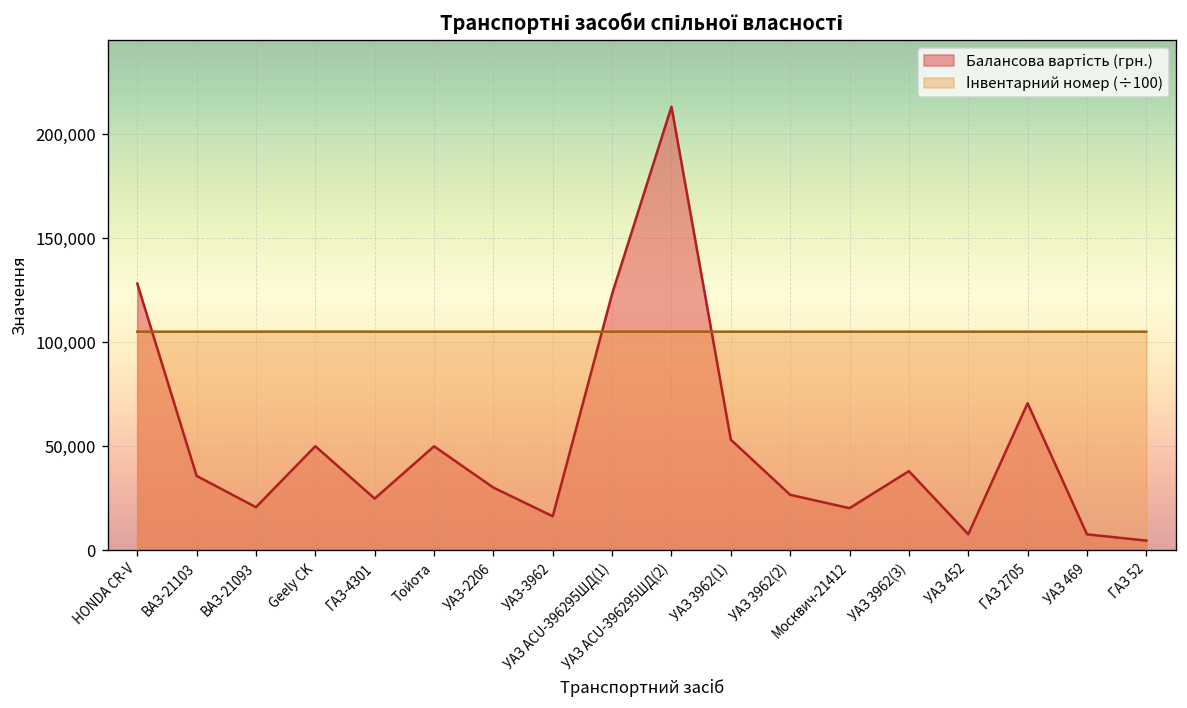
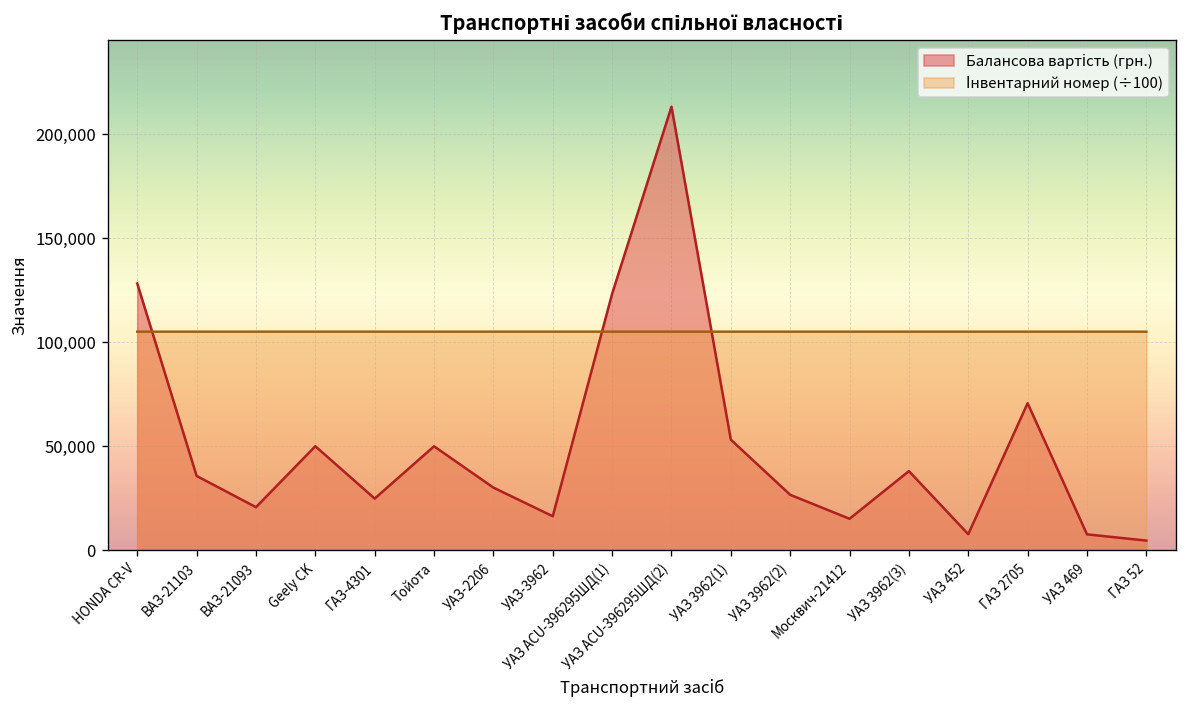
  {
    "Балансова вартість (грн.)": {
      "HONDA CR-V": "128,000",
      "ВАЗ-21103": "36,000",
      "ВАЗ-21093": "21,000",
      "Geely CK": "50,000",
      "ГАЗ-4301": "25,000",
      "Тойота": "50,000",
      "УАЗ-2206": "30,000",
      "УАЗ-3962": "16,000",
      "УАЗ АСU-396295ШД(1)": "123,000",
      "УАЗ АСU-396295ШД(2)": "213,000",
      "УАЗ 3962(1)": "53,000",
      "УАЗ 3962(2)": "27,000",
-     "Москвич-21412": "20,000",
+     "Москвич-21412": "15,000",
      "УАЗ 3962(3)": "38,000",
      "УАЗ 452": "8,000",
      "ГАЗ 2705": "71,000",
      "УАЗ 469": "8,000",
      "ГАЗ 52": "5,000"
    },
    "Інвентарний номер (÷100)": {
      "HONDA CR-V": "105,000",
      "ВАЗ-21103": "105,000",
      "ВАЗ-21093": "105,000",
      "Geely CK": "105,000",
      "ГАЗ-4301": "105,000",
      "Тойота": "105,000",
      "УАЗ-2206": "105,000",
      "УАЗ-3962": "105,000",
      "УАЗ АСU-396295ШД(1)": "105,000",
      "УАЗ АСU-396295ШД(2)": "105,000",
      "УАЗ 3962(1)": "105,000",
      "УАЗ 3962(2)": "105,000",
      "Москвич-21412": "105,000",
      "УАЗ 3962(3)": "105,000",
      "УАЗ 452": "105,000",
      "ГАЗ 2705": "105,000",
      "УАЗ 469": "105,000",
      "ГАЗ 52": "105,000"
    }
  }
